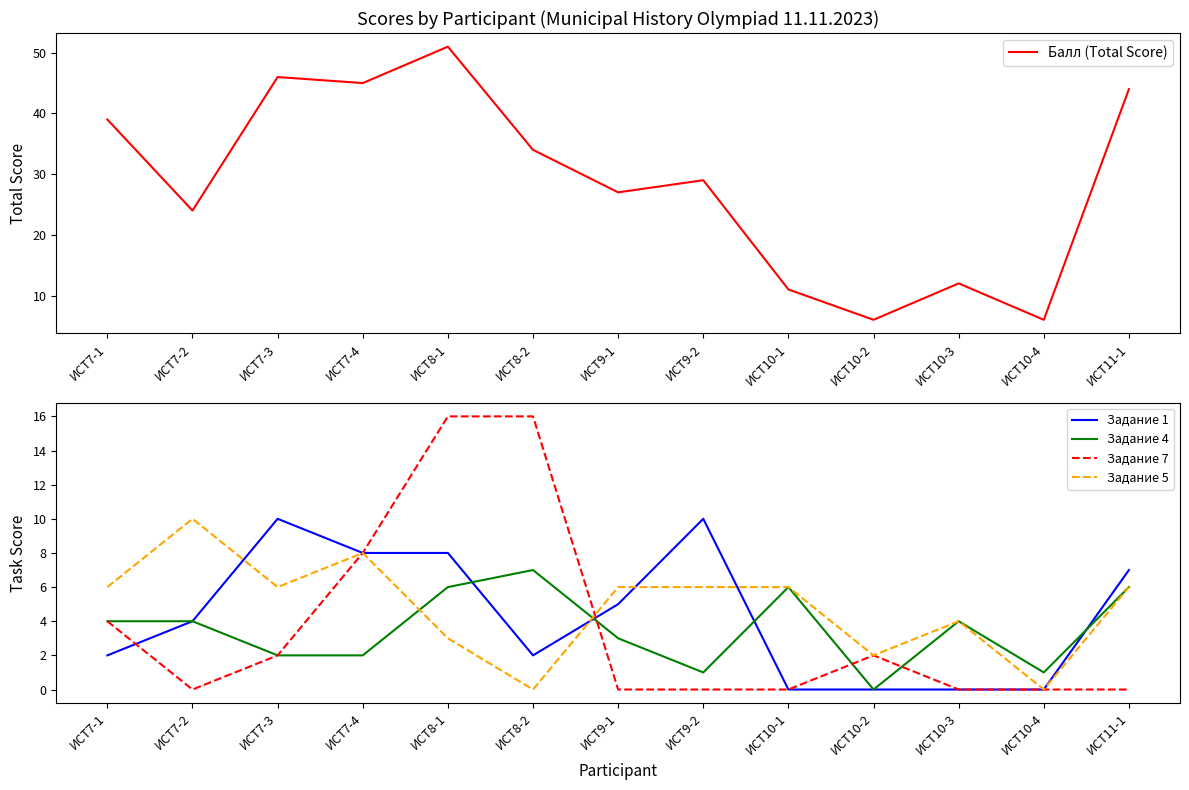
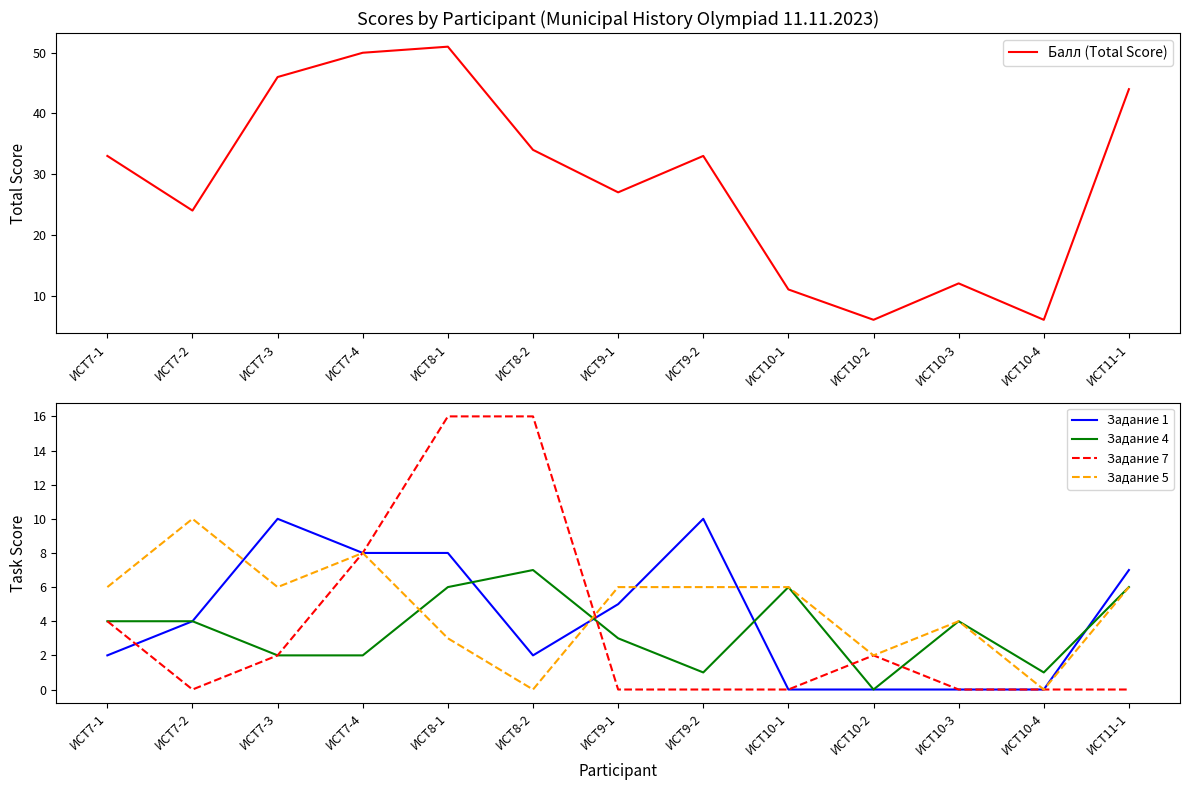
  {
    "Scores by Participant (Municipal History Olympiad 11.11.2023)": {
-     "ИСТ7-1": 39,
+     "ИСТ7-1": 33,
      "ИСТ7-2": 24,
      "ИСТ7-3": 46,
-     "ИСТ7-4": 45,
+     "ИСТ7-4": 50,
      "ИСТ8-1": 51,
      "ИСТ8-2": 34,
      "ИСТ9-1": 27,
-     "ИСТ9-2": 29,
+     "ИСТ9-2": 33,
      "ИСТ10-1": 11,
      "ИСТ10-2": 6,
      "ИСТ10-3": 12,
      "ИСТ10-4": 6,
      "ИСТ11-1": 44
    }
  }
